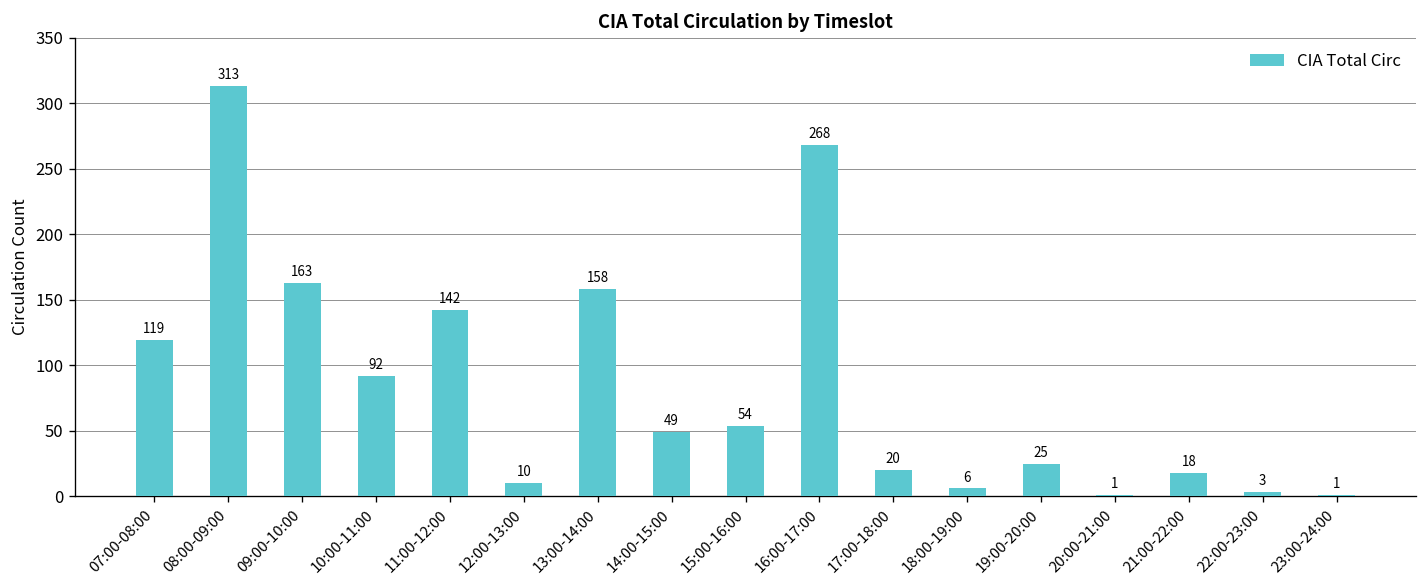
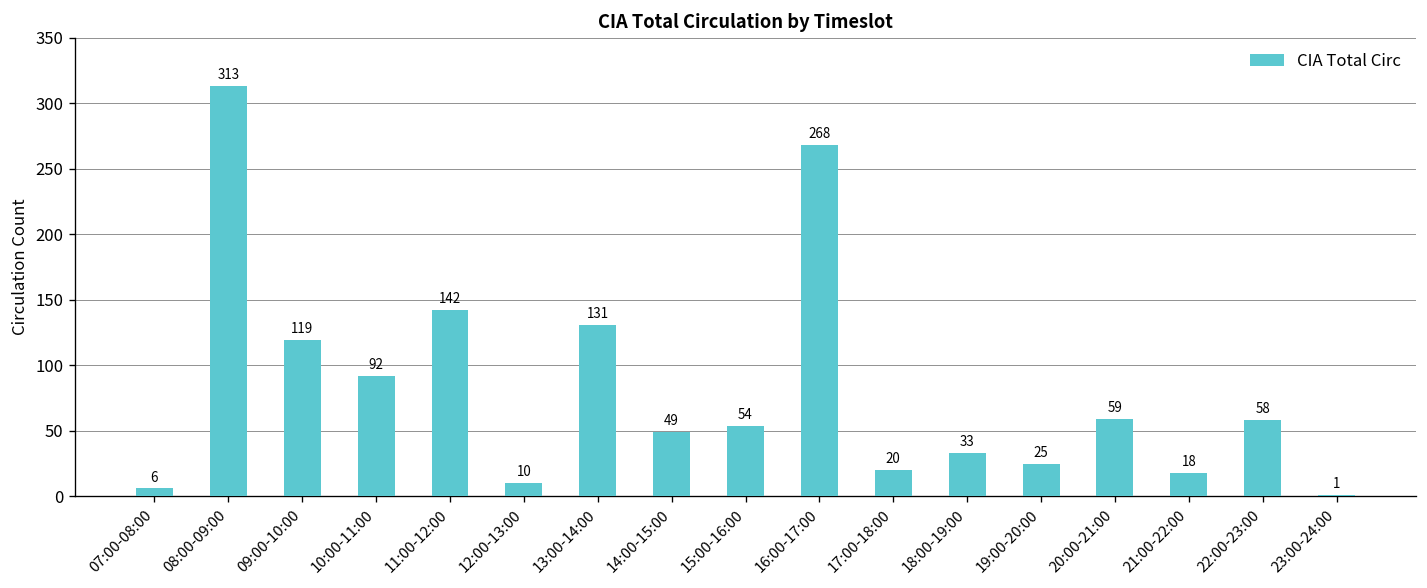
  {
-   "07:00-08:00": 119,
+   "07:00-08:00": 6,
    "08:00-09:00": 313,
-   "09:00-10:00": 163,
+   "09:00-10:00": 119,
    "10:00-11:00": 92,
    "11:00-12:00": 142,
    "12:00-13:00": 10,
-   "13:00-14:00": 158,
+   "13:00-14:00": 131,
    "14:00-15:00": 49,
    "15:00-16:00": 54,
    "16:00-17:00": 268,
    "17:00-18:00": 20,
-   "18:00-19:00": 6,
+   "18:00-19:00": 33,
    "19:00-20:00": 25,
-   "20:00-21:00": 1,
+   "20:00-21:00": 59,
    "21:00-22:00": 18,
-   "22:00-23:00": 3,
+   "22:00-23:00": 58,
    "23:00-24:00": 1
  }
